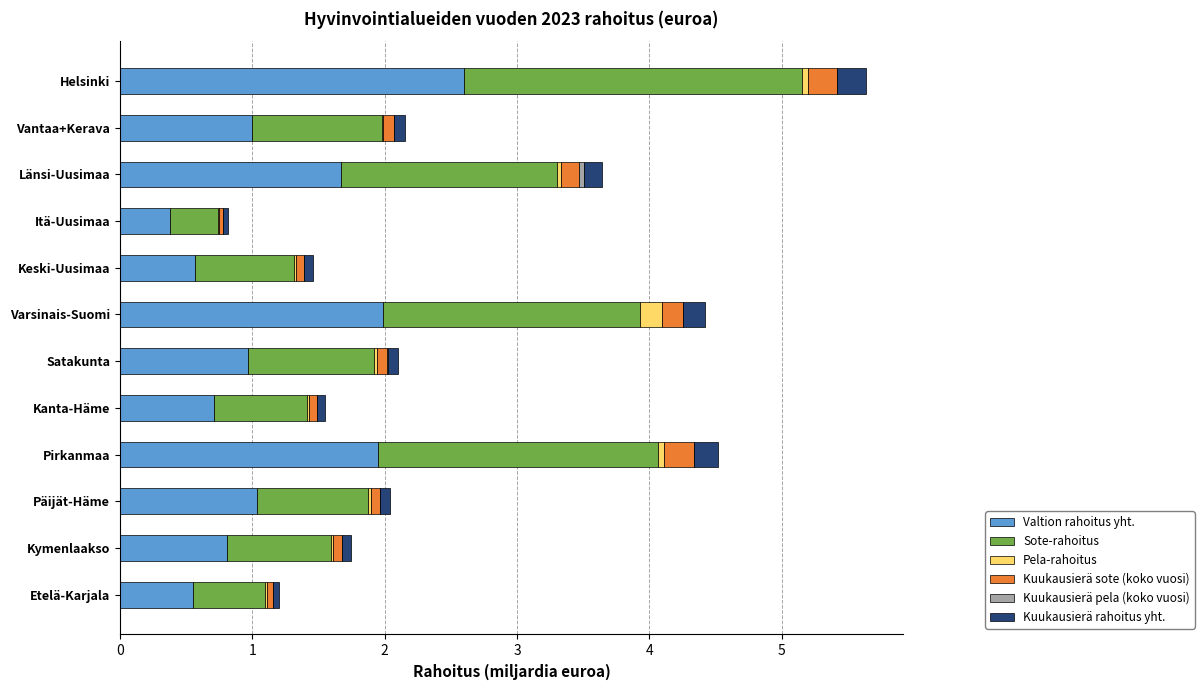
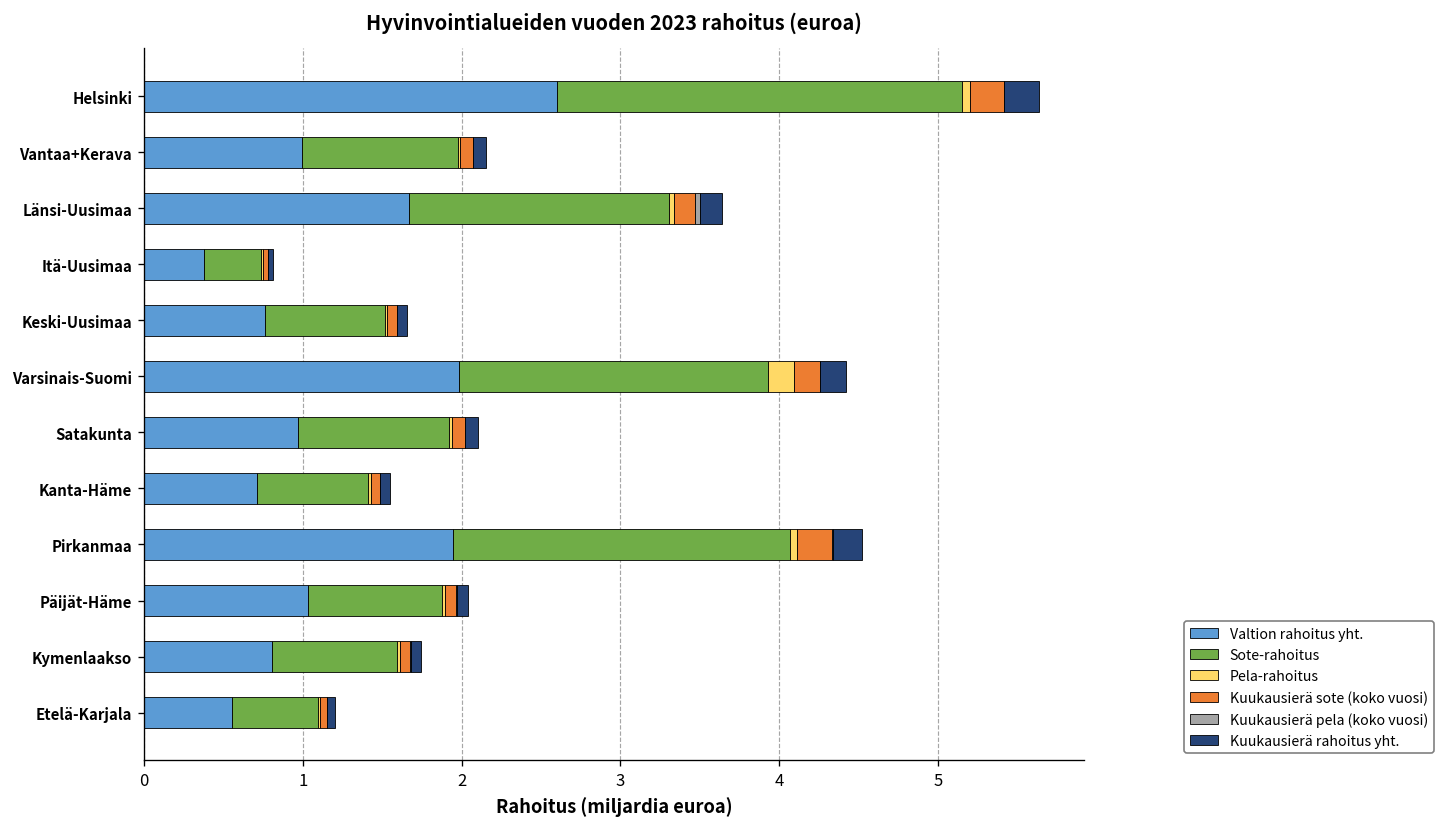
  {
    "Valtion rahoitus yht.": {
      "Helsinki": 2.60,
      "Vantaa+Kerava": 1.00,
      "Länsi-Uusimaa": 1.67,
      "Itä-Uusimaa": 0.38,
-     "Keski-Uusimaa": 0.56,
+     "Keski-Uusimaa": 0.76,
      "Varsinais-Suomi": 1.98,
      "Satakunta": 0.97,
      "Kanta-Häme": 0.71,
      "Pirkanmaa": 1.95,
      "Päijät-Häme": 1.04,
      "Kymenlaakso": 0.81,
      "Etelä-Karjala": 0.55
    },
    "Sote-rahoitus": {
      "Helsinki": 2.55,
      "Vantaa+Kerava": 0.98,
      "Länsi-Uusimaa": 1.64,
      "Itä-Uusimaa": 0.36,
      "Keski-Uusimaa": 0.75,
      "Varsinais-Suomi": 1.94,
      "Satakunta": 0.95,
      "Kanta-Häme": 0.70,
      "Pirkanmaa": 2.12,
      "Päijät-Häme": 0.84,
      "Kymenlaakso": 0.79,
      "Etelä-Karjala": 0.54
    },
    "Pela-rahoitus": {
      "Helsinki": 0.05,
      "Länsi-Uusimaa": 0.03,
      "Varsinais-Suomi": 0.16,
      "Satakunta": 0.02,
      "Pirkanmaa": 0.04,
      "Päijät-Häme": 0.02,
      "Kymenlaakso": 0.02
    },
    "Kuukausierä sote (koko vuosi)": {
      "Helsinki": 0.21,
      "Vantaa+Kerava": 0.08,
      "Länsi-Uusimaa": 0.14,
      "Itä-Uusimaa": 0.03,
      "Keski-Uusimaa": 0.06,
      "Varsinais-Suomi": 0.16,
      "Satakunta": 0.08,
      "Kanta-Häme": 0.06,
      "Pirkanmaa": 0.22,
      "Päijät-Häme": 0.07,
      "Kymenlaakso": 0.07,
      "Etelä-Karjala": 0.05
    },
    "Kuukausierä pela (koko vuosi)": {
      "Länsi-Uusimaa": 0.03
    },
    "Kuukausierä rahoitus yht.": {
      "Helsinki": 0.22,
      "Vantaa+Kerava": 0.08,
      "Länsi-Uusimaa": 0.14,
      "Itä-Uusimaa": 0.03,
      "Keski-Uusimaa": 0.06,
      "Varsinais-Suomi": 0.17,
      "Satakunta": 0.08,
      "Kanta-Häme": 0.06,
      "Pirkanmaa": 0.18,
      "Päijät-Häme": 0.07,
      "Kymenlaakso": 0.07,
      "Etelä-Karjala": 0.05
    }
  }
